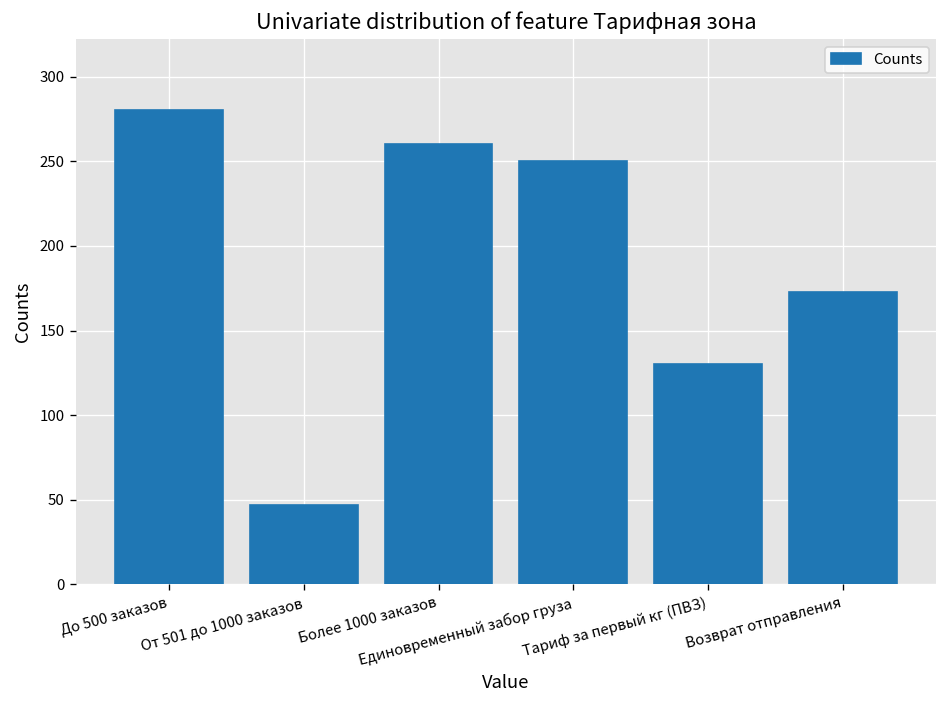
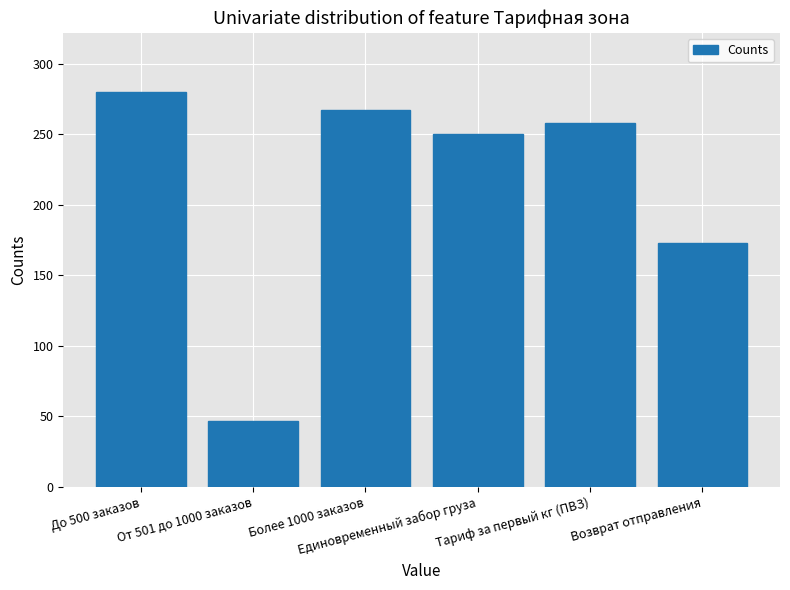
  {
    "До 500 заказов": 280,
    "От 501 до 1000 заказов": 47,
-   "Более 1000 заказов": 260,
+   "Более 1000 заказов": 267,
    "Единовременный забор груза": 250,
-   "Тариф за первый кг (ПВЗ)": 130,
+   "Тариф за первый кг (ПВЗ)": 258,
    "Возврат отправления": 173
  }
